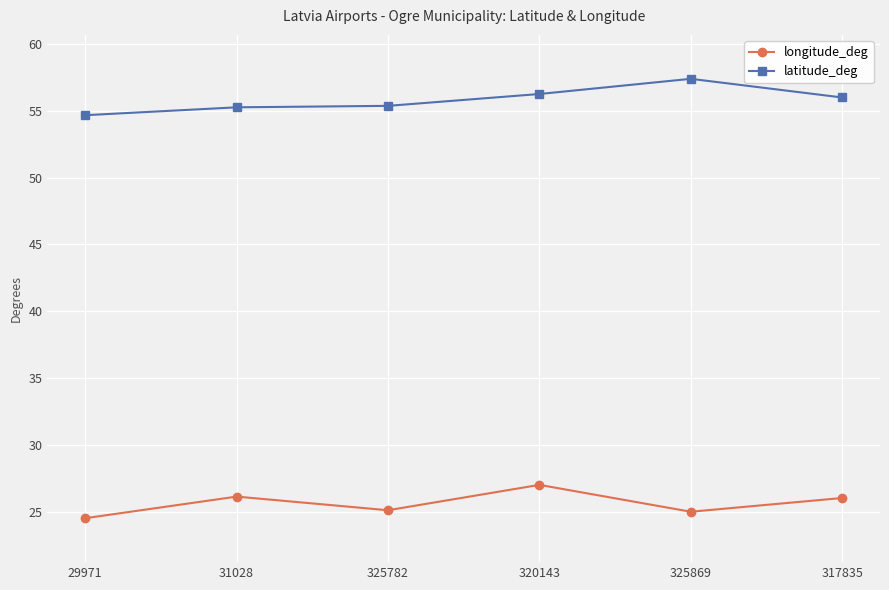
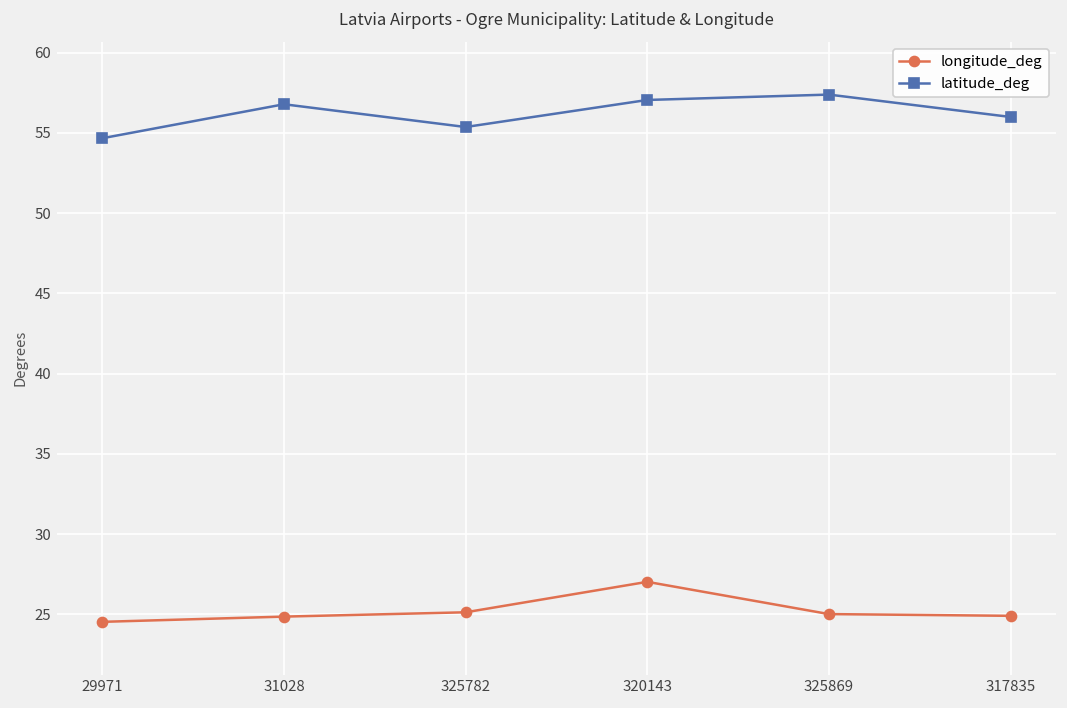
  {
    "longitude_deg": {
      "29971": 24.5,
-     "31028": 26.1,
+     "31028": 24.9,
      "325782": 25.1,
      "320143": 27.0,
      "325869": 25.0,
-     "317835": 26.0
+     "317835": 24.9
    },
    "latitude_deg": {
      "29971": 54.7,
-     "31028": 55.3,
+     "31028": 56.8,
      "325782": 55.4,
-     "320143": 56.2,
+     "320143": 57.0,
      "325869": 57.4,
      "317835": 56.0
    }
  }
